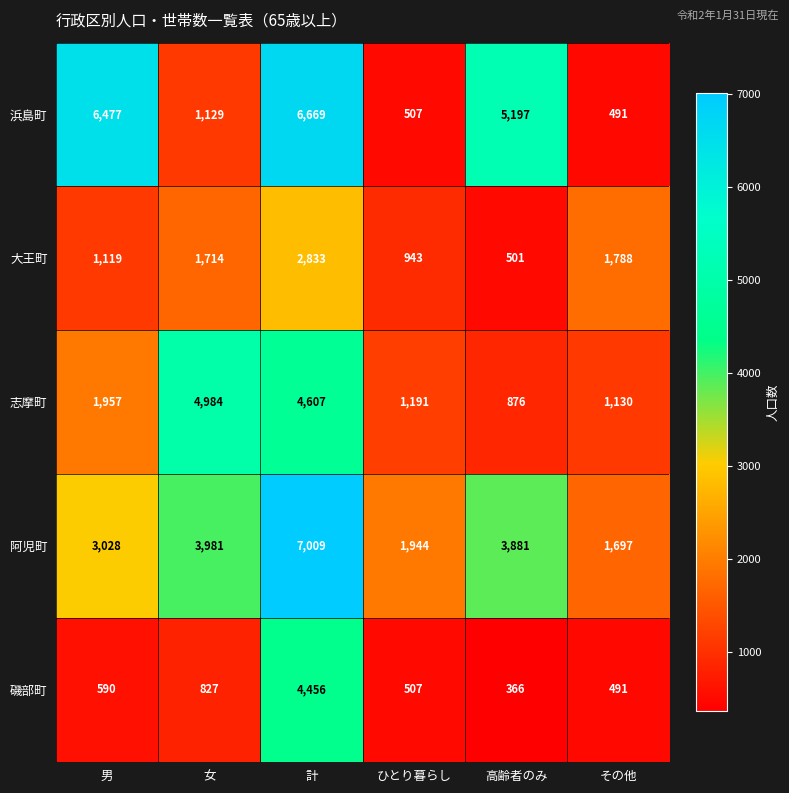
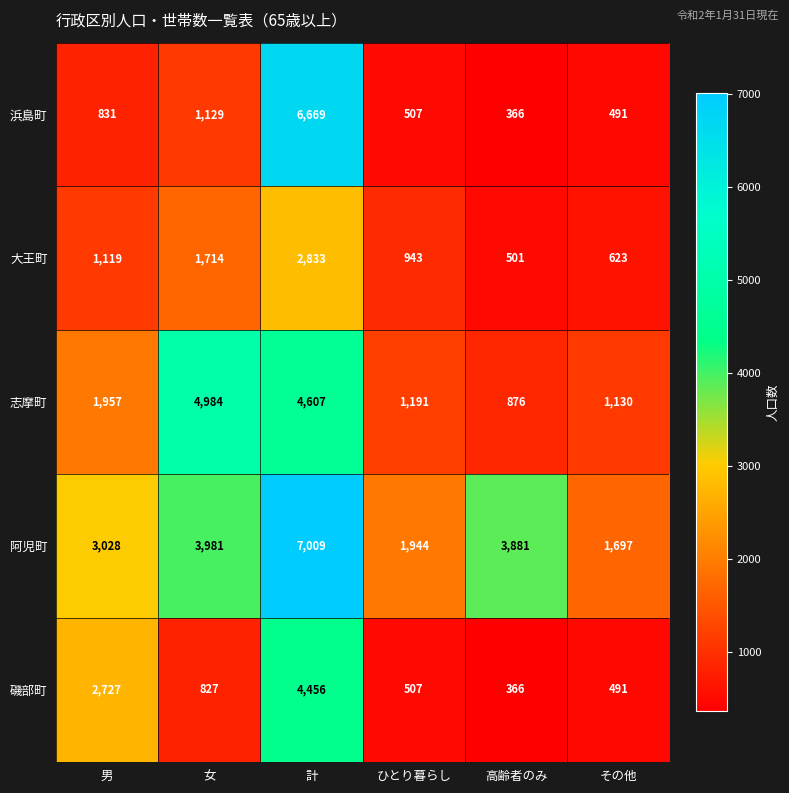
  {
    "浜島町": {
-     "男": "6,477",
+     "男": "831",
      "女": "1,129",
      "計": "6,669",
      "ひとり暮らし": "507",
-     "高齢者のみ": "5,197",
+     "高齢者のみ": "366",
      "その他": "491"
    },
    "大王町": {
      "男": "1,119",
      "女": "1,714",
      "計": "2,833",
      "ひとり暮らし": "943",
      "高齢者のみ": "501",
-     "その他": "1,788"
+     "その他": "623"
    },
    "志摩町": {
      "男": "1,957",
      "女": "4,984",
      "計": "4,607",
      "ひとり暮らし": "1,191",
      "高齢者のみ": "876",
      "その他": "1,130"
    },
    "阿児町": {
      "男": "3,028",
      "女": "3,981",
      "計": "7,009",
      "ひとり暮らし": "1,944",
      "高齢者のみ": "3,881",
      "その他": "1,697"
    },
    "磯部町": {
-     "男": "590",
+     "男": "2,727",
      "女": "827",
      "計": "4,456",
      "ひとり暮らし": "507",
      "高齢者のみ": "366",
      "その他": "491"
    }
  }
